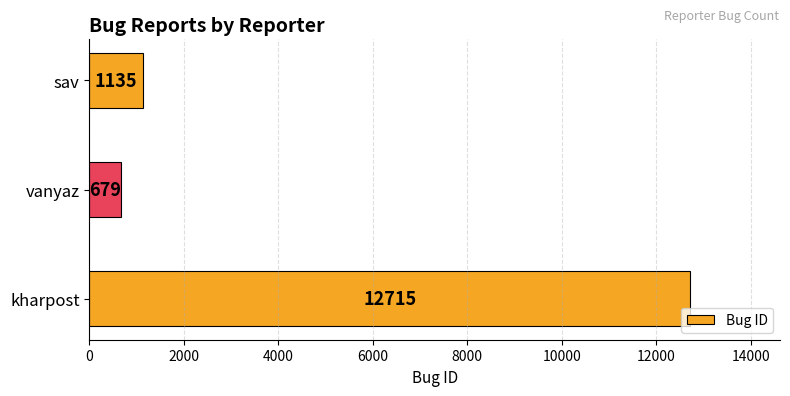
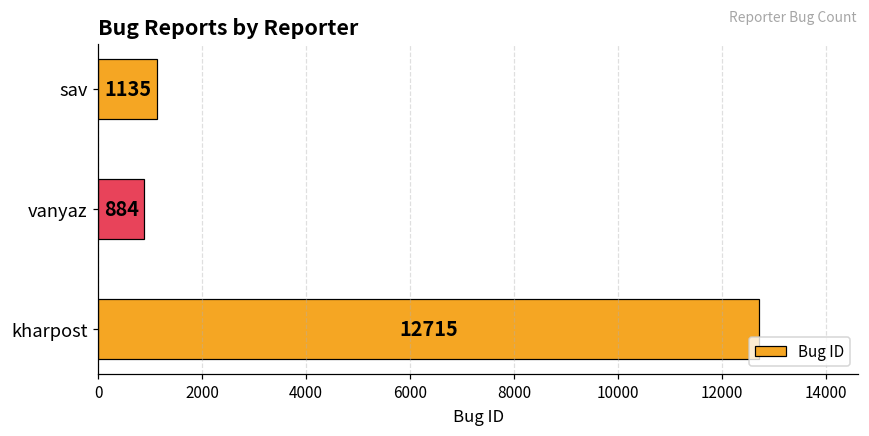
  {
    "sav": 1135,
-   "vanyaz": 679,
+   "vanyaz": 884,
    "kharpost": 12715
  }
